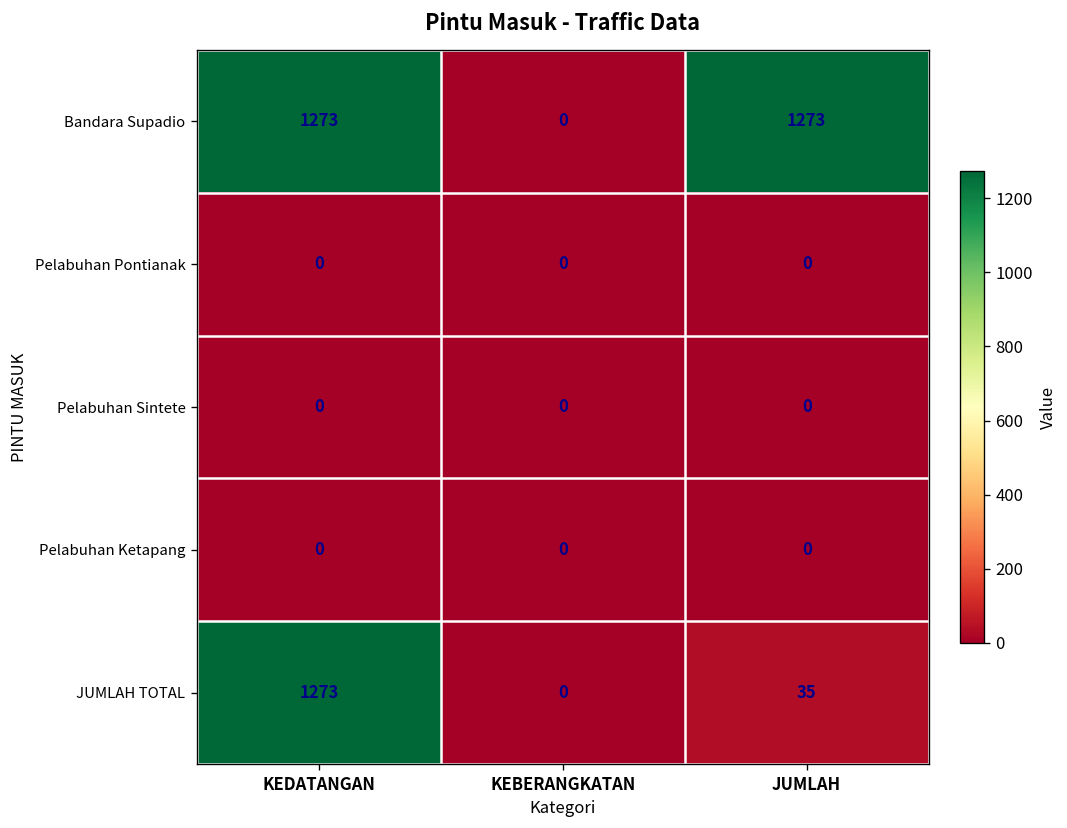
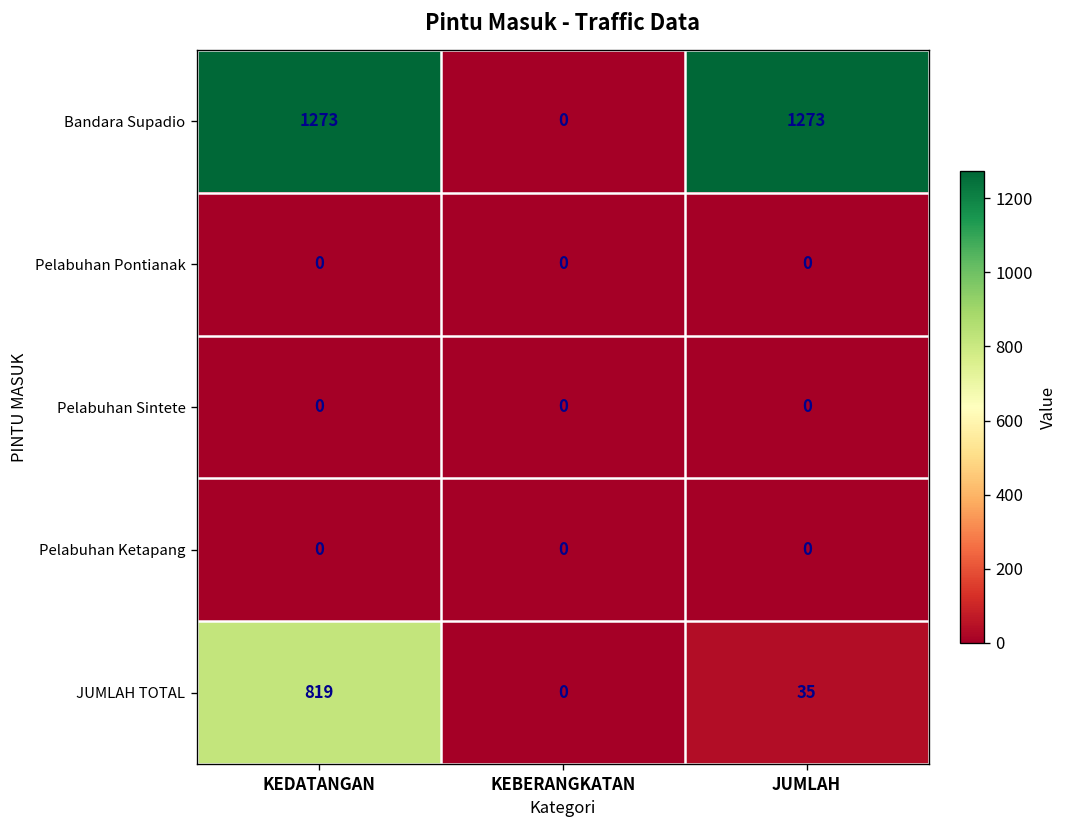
  {
    "Bandara Supadio": {
      "KEDATANGAN": 1273,
      "KEBERANGKATAN": 0,
      "JUMLAH": 1273
    },
    "Pelabuhan Pontianak": {
      "KEDATANGAN": 0,
      "KEBERANGKATAN": 0,
      "JUMLAH": 0
    },
    "Pelabuhan Sintete": {
      "KEDATANGAN": 0,
      "KEBERANGKATAN": 0,
      "JUMLAH": 0
    },
    "Pelabuhan Ketapang": {
      "KEDATANGAN": 0,
      "KEBERANGKATAN": 0,
      "JUMLAH": 0
    },
    "JUMLAH TOTAL": {
-     "KEDATANGAN": 1273,
+     "KEDATANGAN": 819,
      "KEBERANGKATAN": 0,
      "JUMLAH": 35
    }
  }
